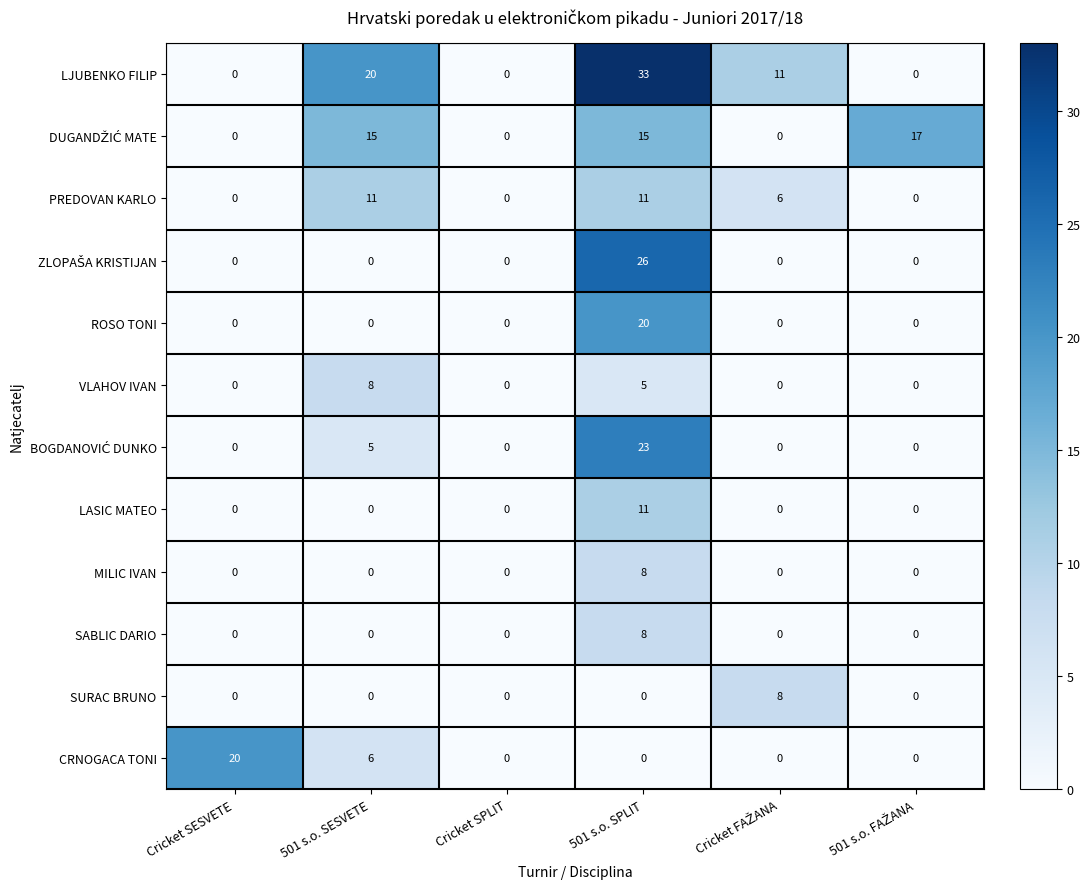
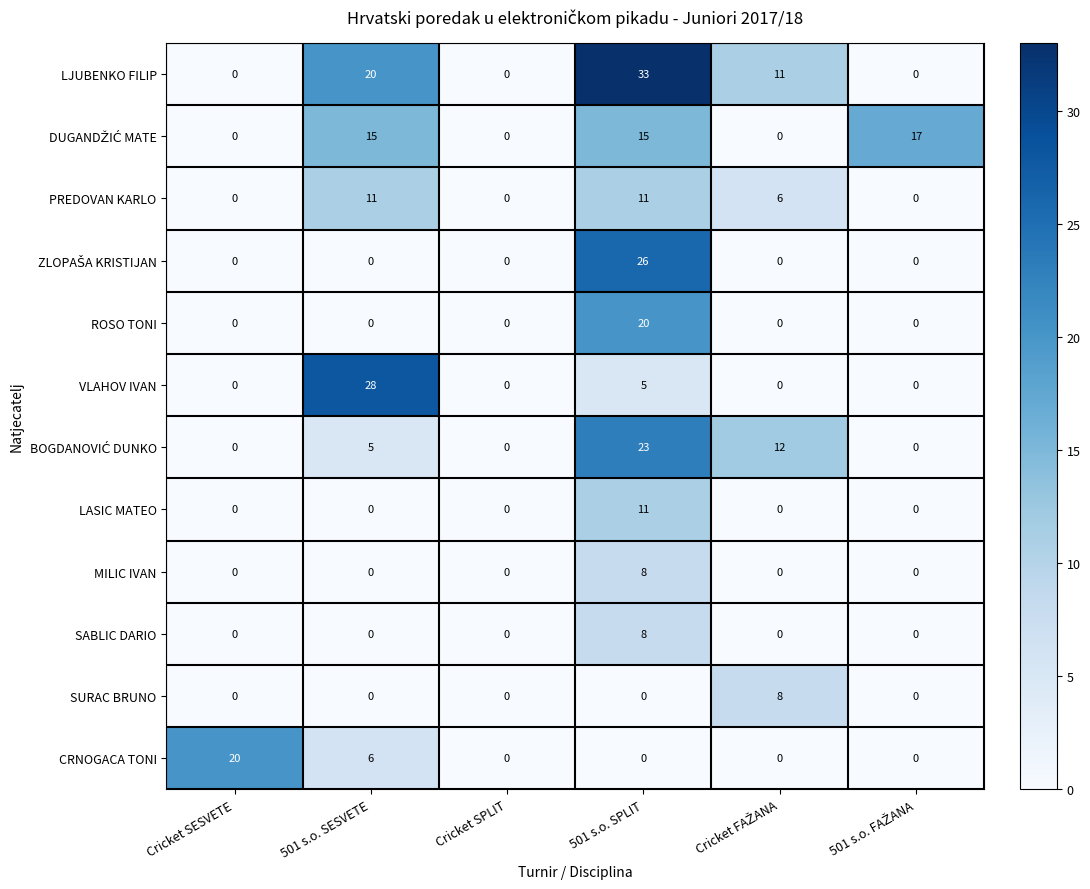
  {
    "LJUBENKO FILIP": {
      "Cricket SESVETE": 0,
      "501 s.o. SESVETE": 20,
      "Cricket SPLIT": 0,
      "501 s.o. SPLIT": 33,
      "Cricket FAŽANA": 11,
      "501 s.o. FAŽANA": 0
    },
    "DUGANDŽIĆ MATE": {
      "Cricket SESVETE": 0,
      "501 s.o. SESVETE": 15,
      "Cricket SPLIT": 0,
      "501 s.o. SPLIT": 15,
      "Cricket FAŽANA": 0,
      "501 s.o. FAŽANA": 17
    },
    "PREDOVAN KARLO": {
      "Cricket SESVETE": 0,
      "501 s.o. SESVETE": 11,
      "Cricket SPLIT": 0,
      "501 s.o. SPLIT": 11,
      "Cricket FAŽANA": 6,
      "501 s.o. FAŽANA": 0
    },
    "ZLOPAŠA KRISTIJAN": {
      "Cricket SESVETE": 0,
      "501 s.o. SESVETE": 0,
      "Cricket SPLIT": 0,
      "501 s.o. SPLIT": 26,
      "Cricket FAŽANA": 0,
      "501 s.o. FAŽANA": 0
    },
    "ROSO TONI": {
      "Cricket SESVETE": 0,
      "501 s.o. SESVETE": 0,
      "Cricket SPLIT": 0,
      "501 s.o. SPLIT": 20,
      "Cricket FAŽANA": 0,
      "501 s.o. FAŽANA": 0
    },
    "VLAHOV IVAN": {
      "Cricket SESVETE": 0,
-     "501 s.o. SESVETE": 8,
+     "501 s.o. SESVETE": 28,
      "Cricket SPLIT": 0,
      "501 s.o. SPLIT": 5,
      "Cricket FAŽANA": 0,
      "501 s.o. FAŽANA": 0
    },
    "BOGDANOVIĆ DUNKO": {
      "Cricket SESVETE": 0,
      "501 s.o. SESVETE": 5,
      "Cricket SPLIT": 0,
      "501 s.o. SPLIT": 23,
-     "Cricket FAŽANA": 0,
+     "Cricket FAŽANA": 12,
      "501 s.o. FAŽANA": 0
    },
    "LASIC MATEO": {
      "Cricket SESVETE": 0,
      "501 s.o. SESVETE": 0,
      "Cricket SPLIT": 0,
      "501 s.o. SPLIT": 11,
      "Cricket FAŽANA": 0,
      "501 s.o. FAŽANA": 0
    },
    "MILIC IVAN": {
      "Cricket SESVETE": 0,
      "501 s.o. SESVETE": 0,
      "Cricket SPLIT": 0,
      "501 s.o. SPLIT": 8,
      "Cricket FAŽANA": 0,
      "501 s.o. FAŽANA": 0
    },
    "SABLIC DARIO": {
      "Cricket SESVETE": 0,
      "501 s.o. SESVETE": 0,
      "Cricket SPLIT": 0,
      "501 s.o. SPLIT": 8,
      "Cricket FAŽANA": 0,
      "501 s.o. FAŽANA": 0
    },
    "SURAC BRUNO": {
      "Cricket SESVETE": 0,
      "501 s.o. SESVETE": 0,
      "Cricket SPLIT": 0,
      "501 s.o. SPLIT": 0,
      "Cricket FAŽANA": 8,
      "501 s.o. FAŽANA": 0
    },
    "CRNOGACA TONI": {
      "Cricket SESVETE": 20,
      "501 s.o. SESVETE": 6,
      "Cricket SPLIT": 0,
      "501 s.o. SPLIT": 0,
      "Cricket FAŽANA": 0,
      "501 s.o. FAŽANA": 0
    }
  }
